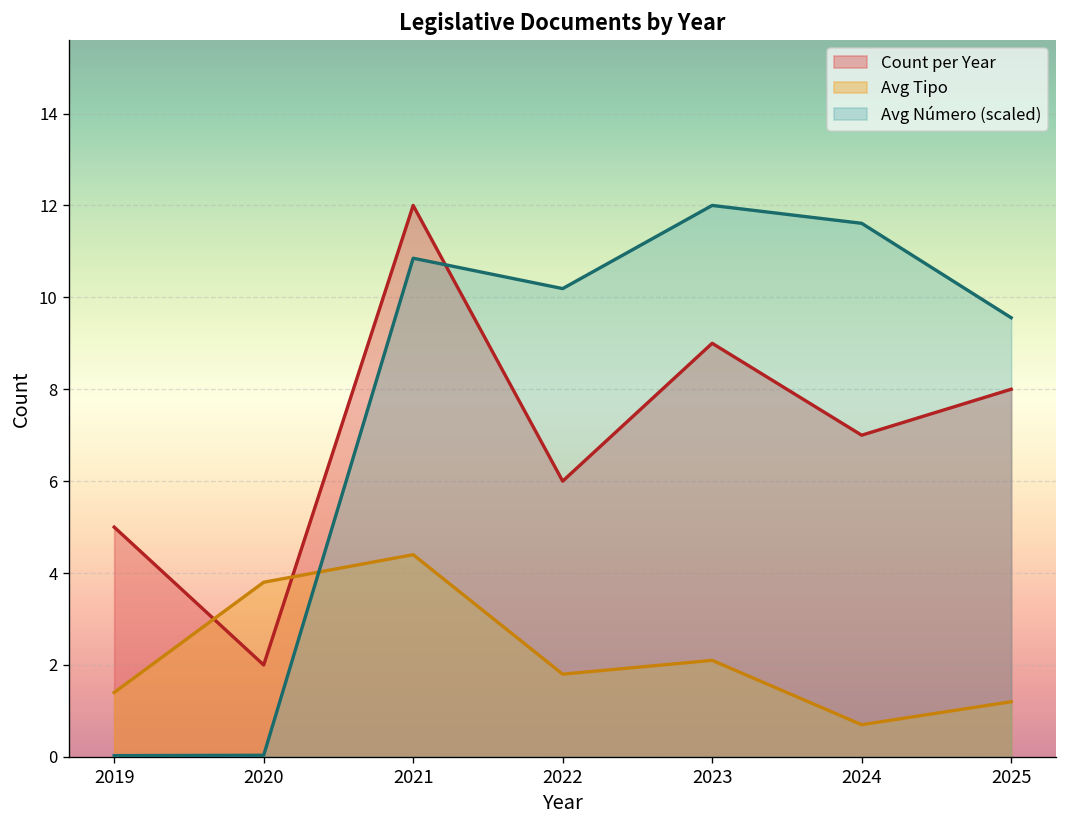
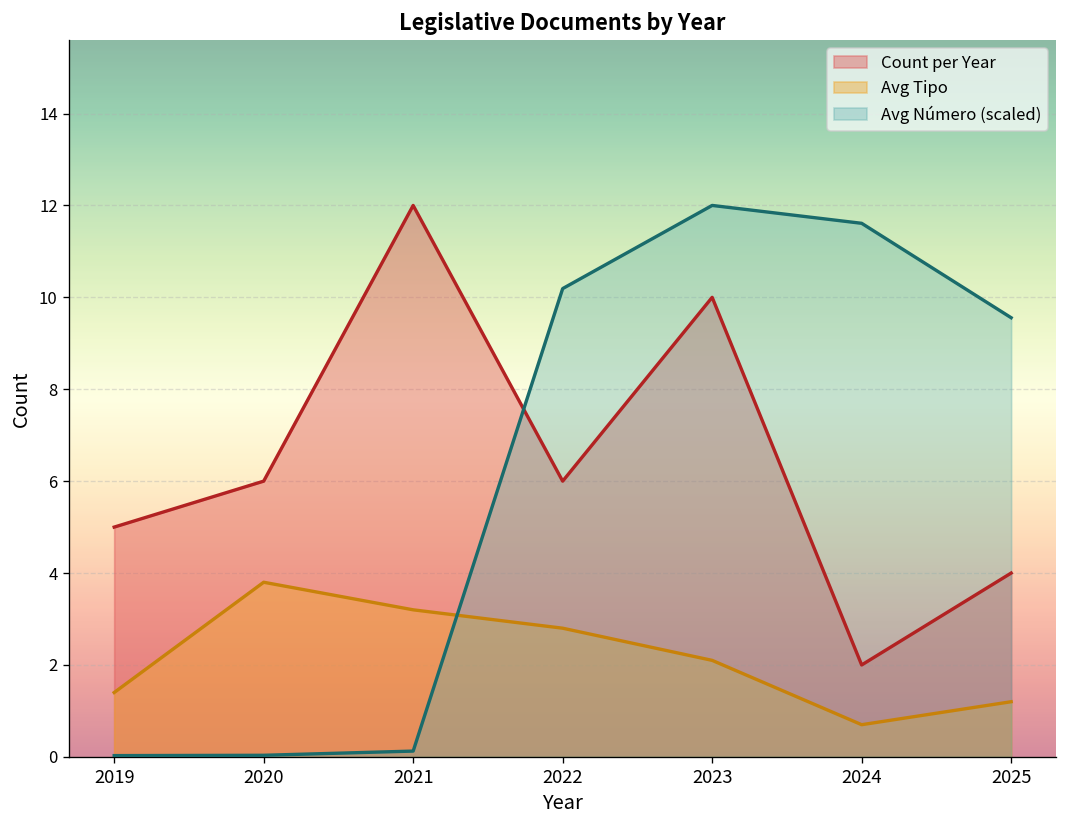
  {
    "Count per Year": {
      "2019": 5,
-     "2020": 2,
+     "2020": 6,
      "2021": 12,
      "2022": 6,
-     "2023": 9,
-     "2024": 7,
-     "2025": 8
+     "2023": 10,
+     "2024": 2,
+     "2025": 4
    },
    "Avg Tipo": {
      "2019": 1.4,
      "2020": 3.8,
-     "2021": 4.4,
-     "2022": 1.8,
+     "2021": 3.2,
+     "2022": 2.8,
      "2023": 2.1,
      "2024": 0.7,
      "2025": 1.2
    },
    "Avg Número (scaled)": {
      "2019": 0.0,
      "2020": 0.0,
-     "2021": 10.9,
+     "2021": 0.1,
      "2022": 10.2,
      "2023": 12.0,
      "2024": 11.6,
      "2025": 9.6
    }
  }
